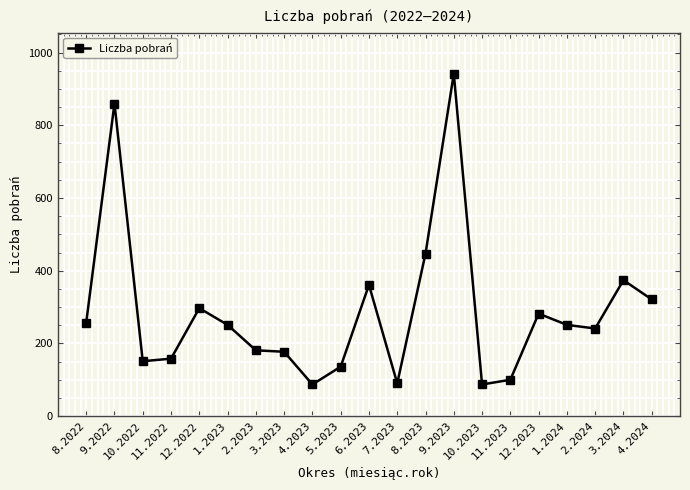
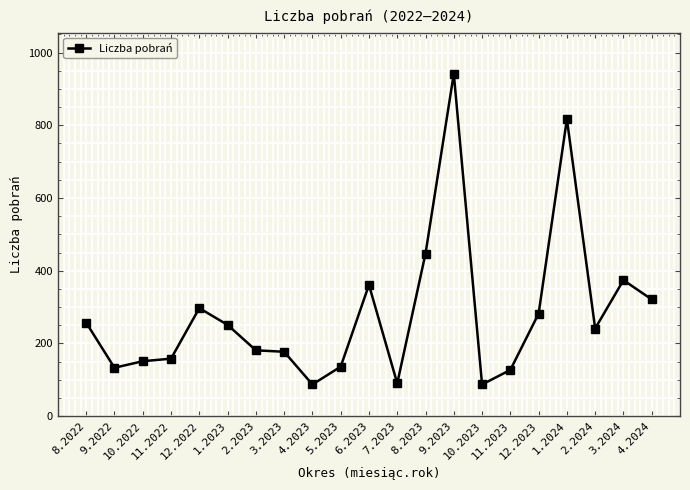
  {
    "8.2022": 260,
-   "9.2022": 860,
+   "9.2022": 130,
    "10.2022": 150,
    "11.2022": 160,
    "12.2022": 300,
    "1.2023": 250,
    "2.2023": 180,
    "3.2023": 180,
    "4.2023": 90,
    "5.2023": 140,
    "6.2023": 360,
    "7.2023": 90,
    "8.2023": 450,
    "9.2023": 940,
    "10.2023": 90,
-   "11.2023": 100,
+   "11.2023": 130,
    "12.2023": 280,
-   "1.2024": 250,
+   "1.2024": 820,
    "2.2024": 240,
    "3.2024": 370,
    "4.2024": 320
  }
